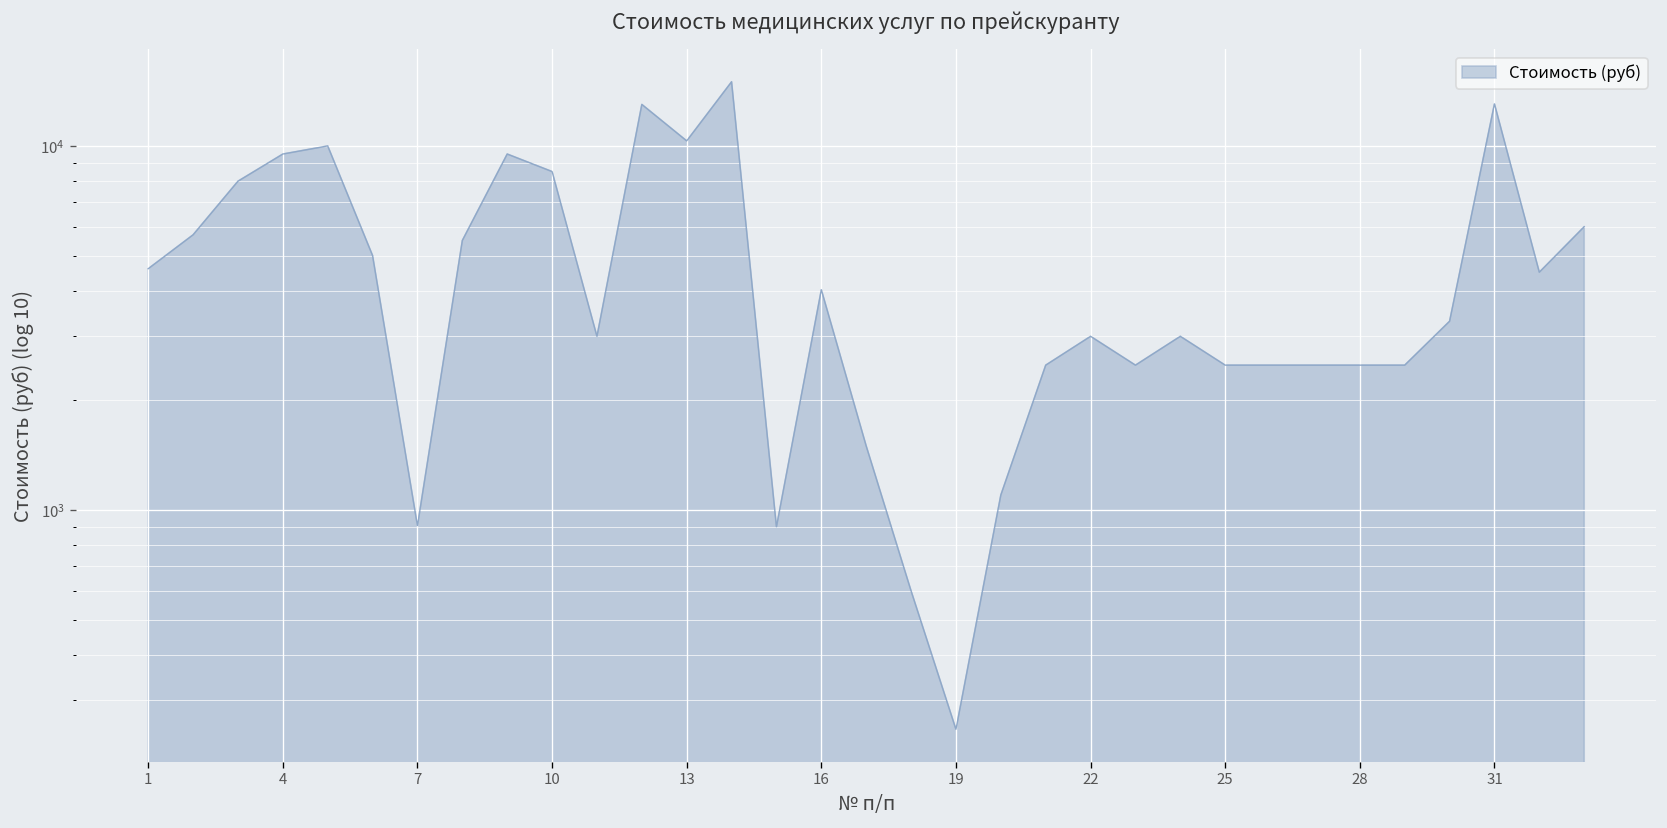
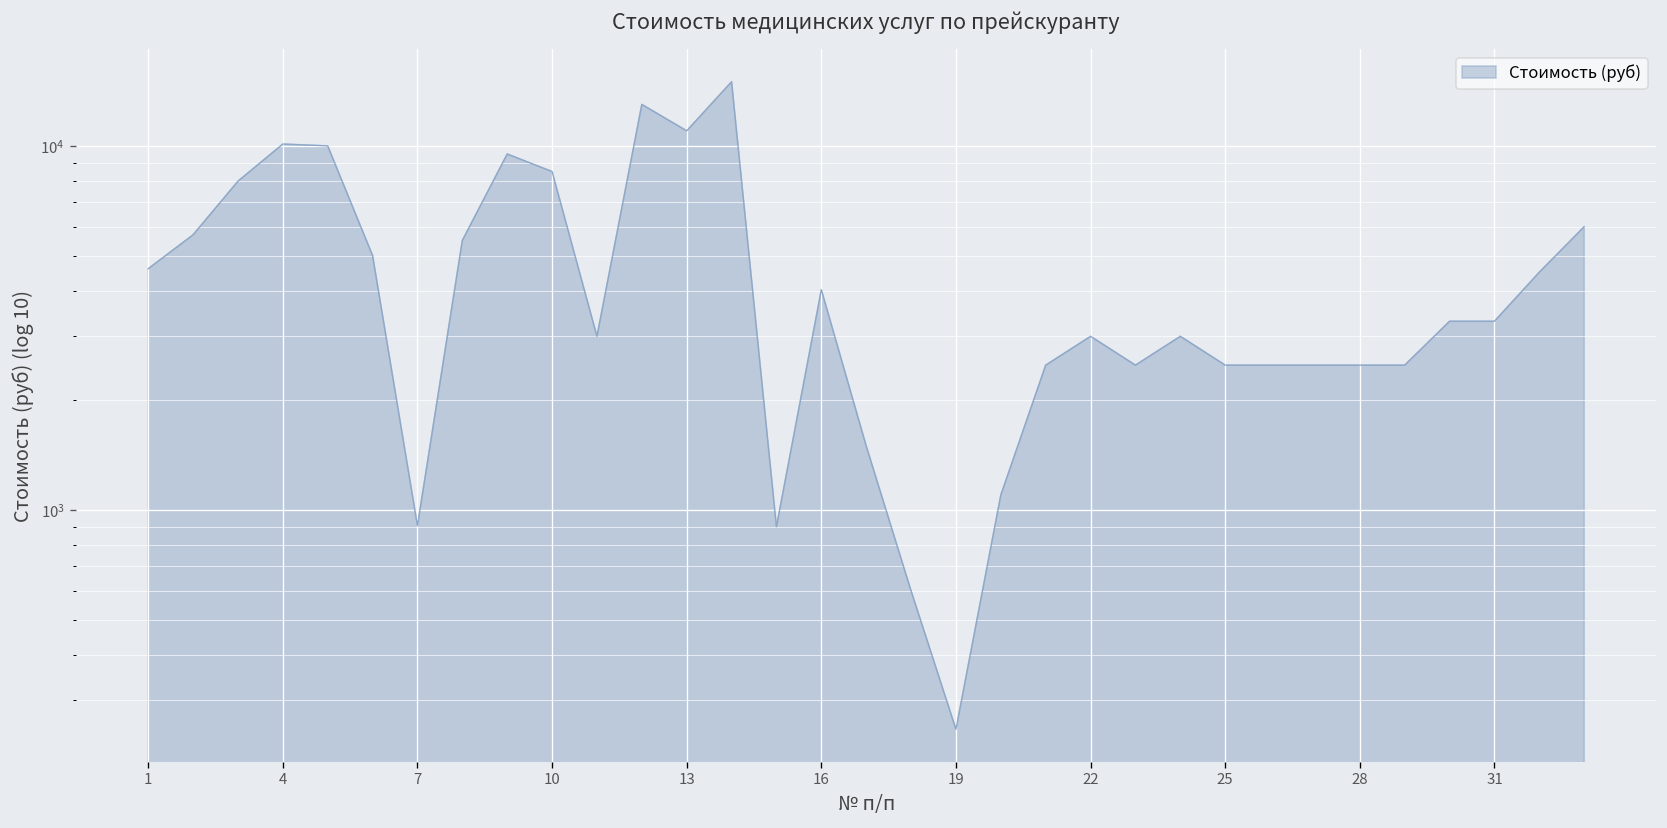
  {
    "1": 4600,
-   "4": 9500,
+   "4": 10100,
    "7": 910,
    "10": 8500,
-   "13": 10300,
+   "13": 11000,
    "16": 4000,
    "19": 250,
    "22": 3000,
    "25": 2500,
    "28": 2500,
-   "31": 13000
+   "31": 3300
  }
